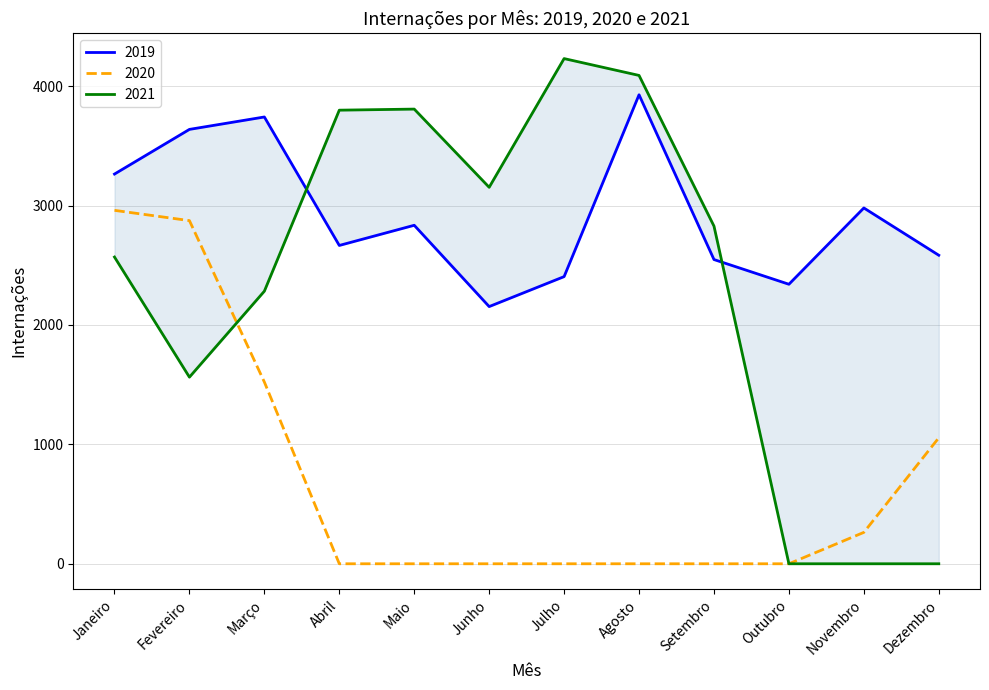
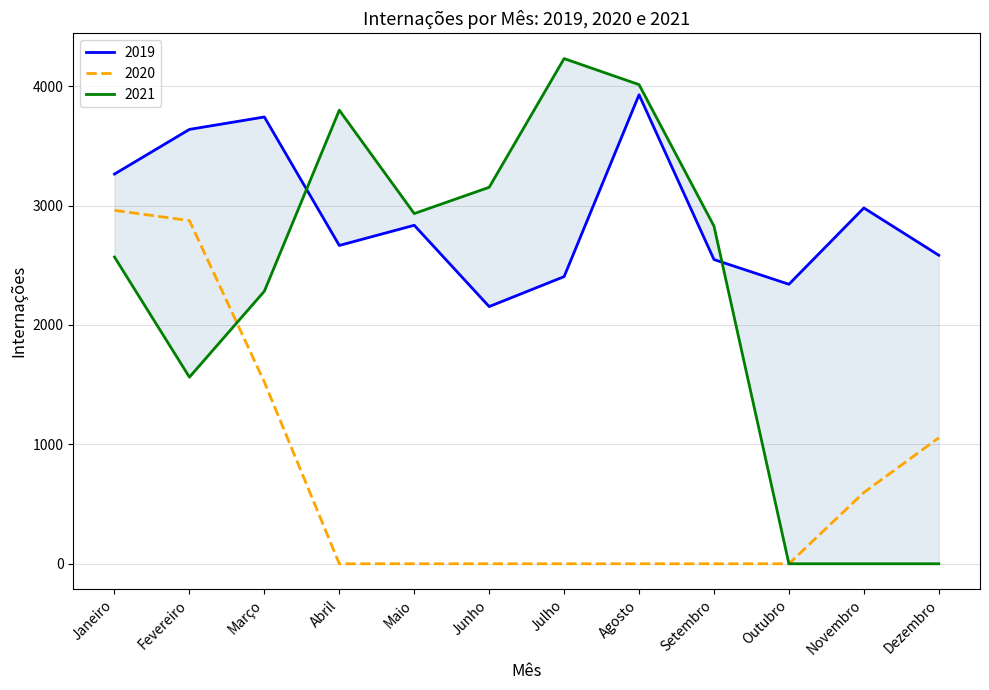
  {
    "2019": {
      "Abril": 2670,
      "Maio": 2840,
      "Junho": 2150,
      "Julho": 2410,
      "Agosto": 3930,
      "Setembro": 2550
    },
    "2020": {
      "Janeiro": 2960,
      "Fevereiro": 2870,
      "Março": 1520,
      "Abril": 0,
      "Maio": 0,
      "Junho": 0,
      "Julho": 0,
      "Agosto": 0,
      "Setembro": 0,
-     "Novembro": 260,
+     "Novembro": 600,
      "Dezembro": 1060
    },
    "2021": {
      "Janeiro": 2570,
      "Fevereiro": 1560,
      "Março": 2280,
-     "Maio": 3810,
-     "Agosto": 4090,
+     "Maio": 2930,
+     "Agosto": 4010,
      "Novembro": 0,
      "Dezembro": 0
    }
  }
